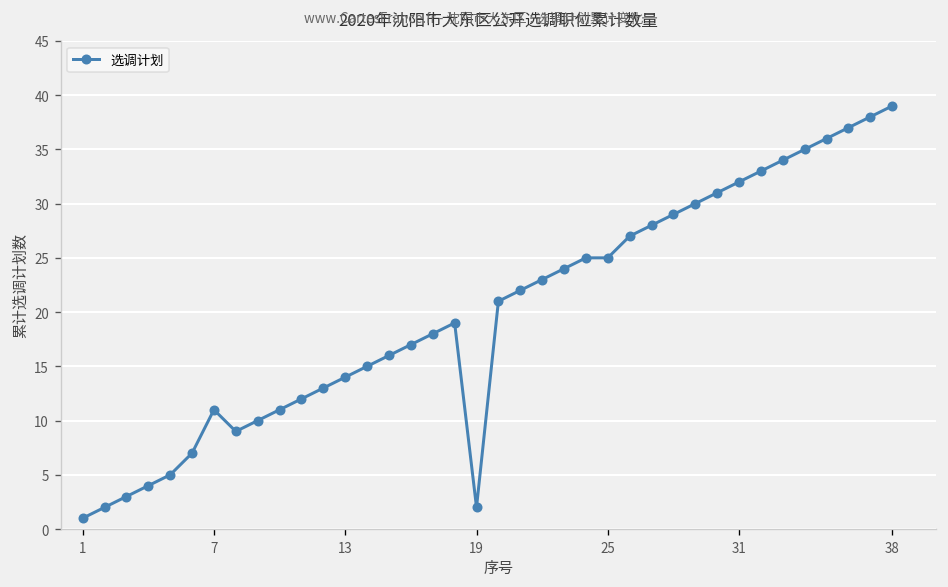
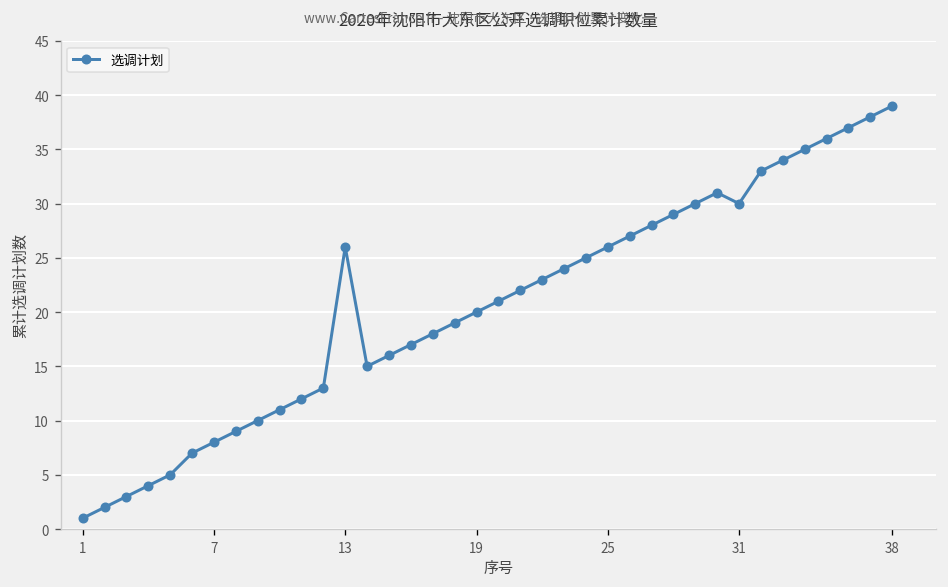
  {
    "1": 1,
-   "7": 11,
-   "13": 14,
-   "19": 2,
-   "25": 25,
-   "31": 32,
+   "7": 8,
+   "13": 26,
+   "19": 20,
+   "25": 26,
+   "31": 30,
    "38": 39
  }
